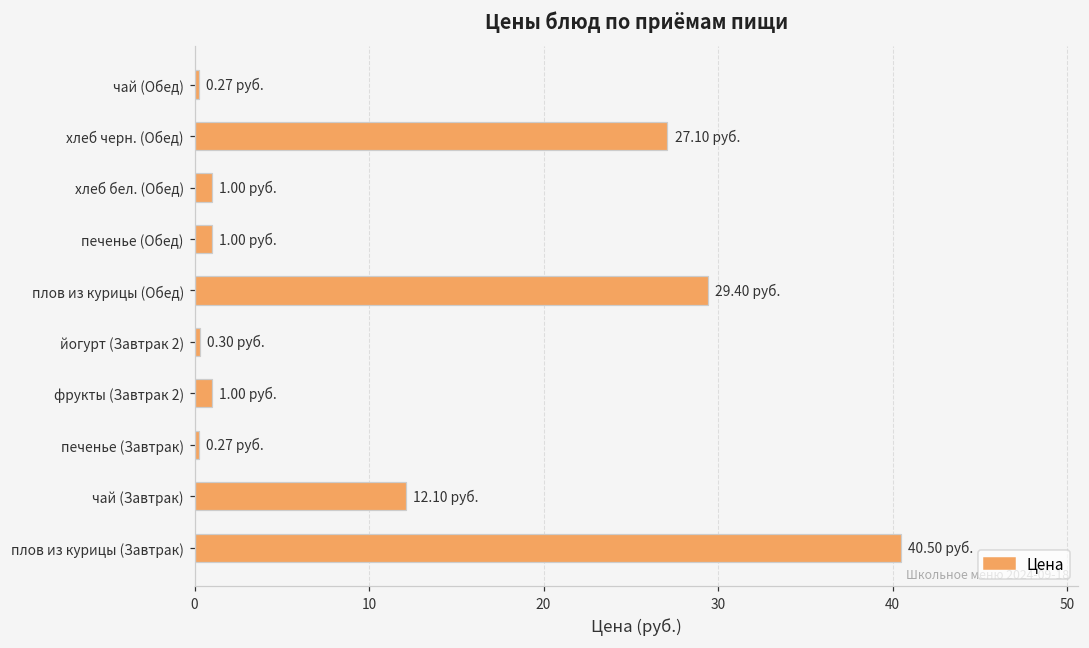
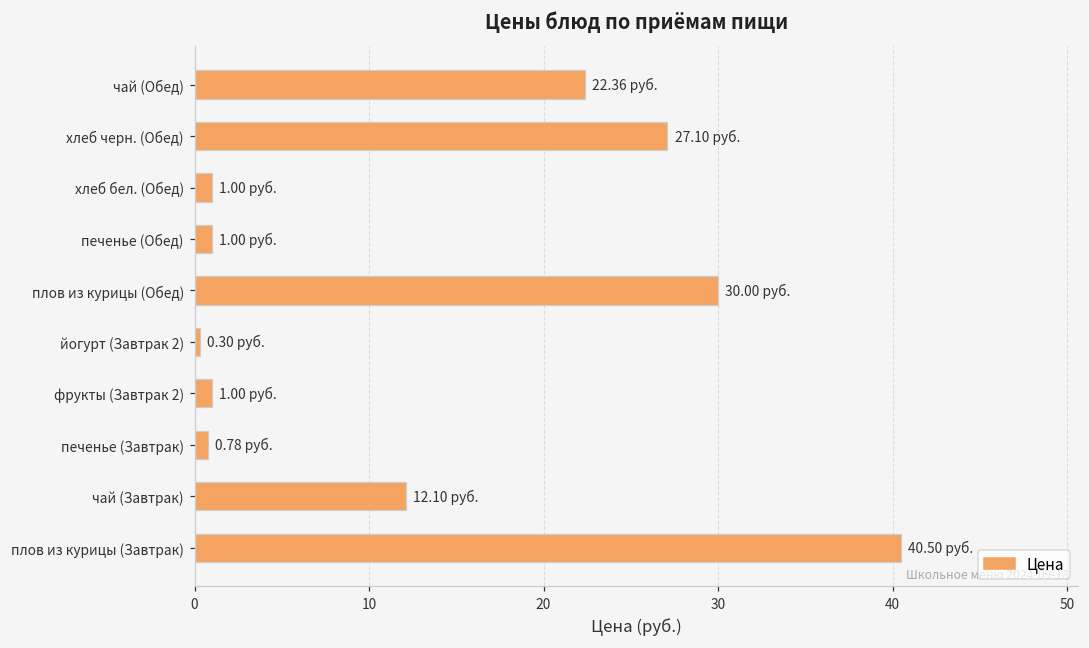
  {
-   "чай (Обед)": 0.27,
+   "чай (Обед)": 22.36,
    "хлеб черн. (Обед)": 27.10,
    "хлеб бел. (Обед)": 1.00,
    "печенье (Обед)": 1.00,
-   "плов из курицы (Обед)": 29.40,
+   "плов из курицы (Обед)": 30.00,
    "йогурт (Завтрак 2)": 0.30,
    "фрукты (Завтрак 2)": 1.00,
-   "печенье (Завтрак)": 0.27,
+   "печенье (Завтрак)": 0.78,
    "чай (Завтрак)": 12.10,
    "плов из курицы (Завтрак)": 40.50
  }
